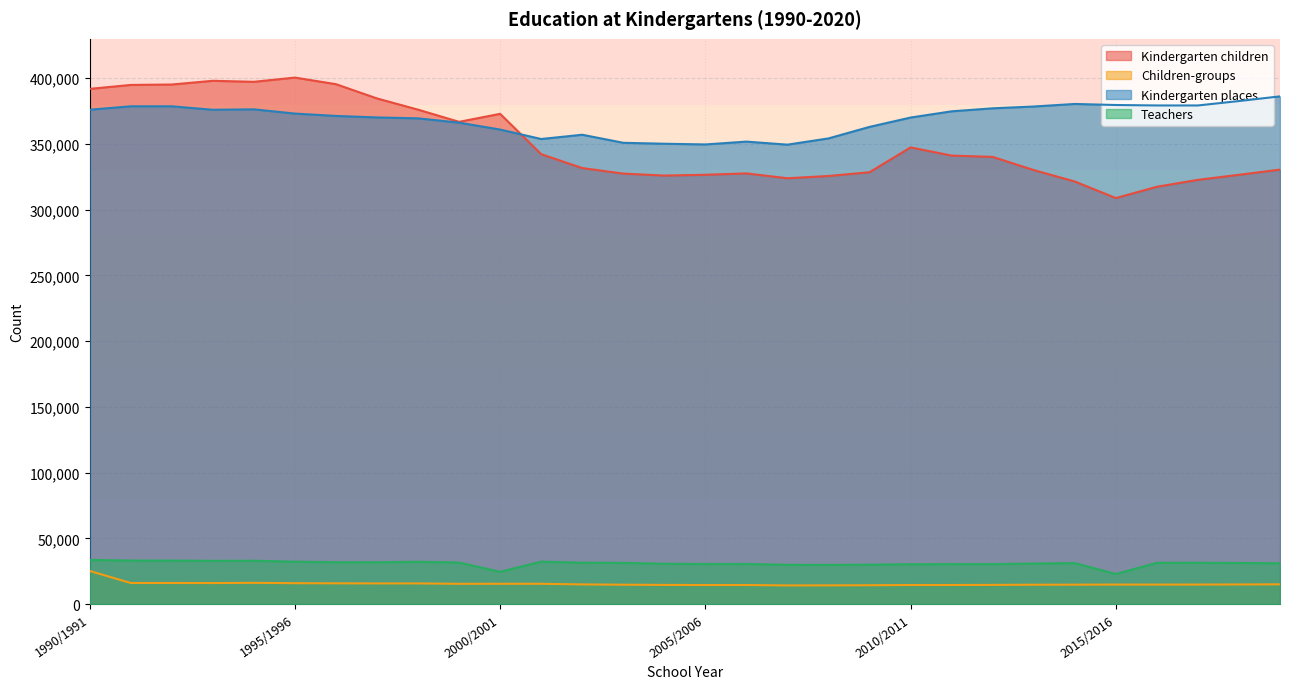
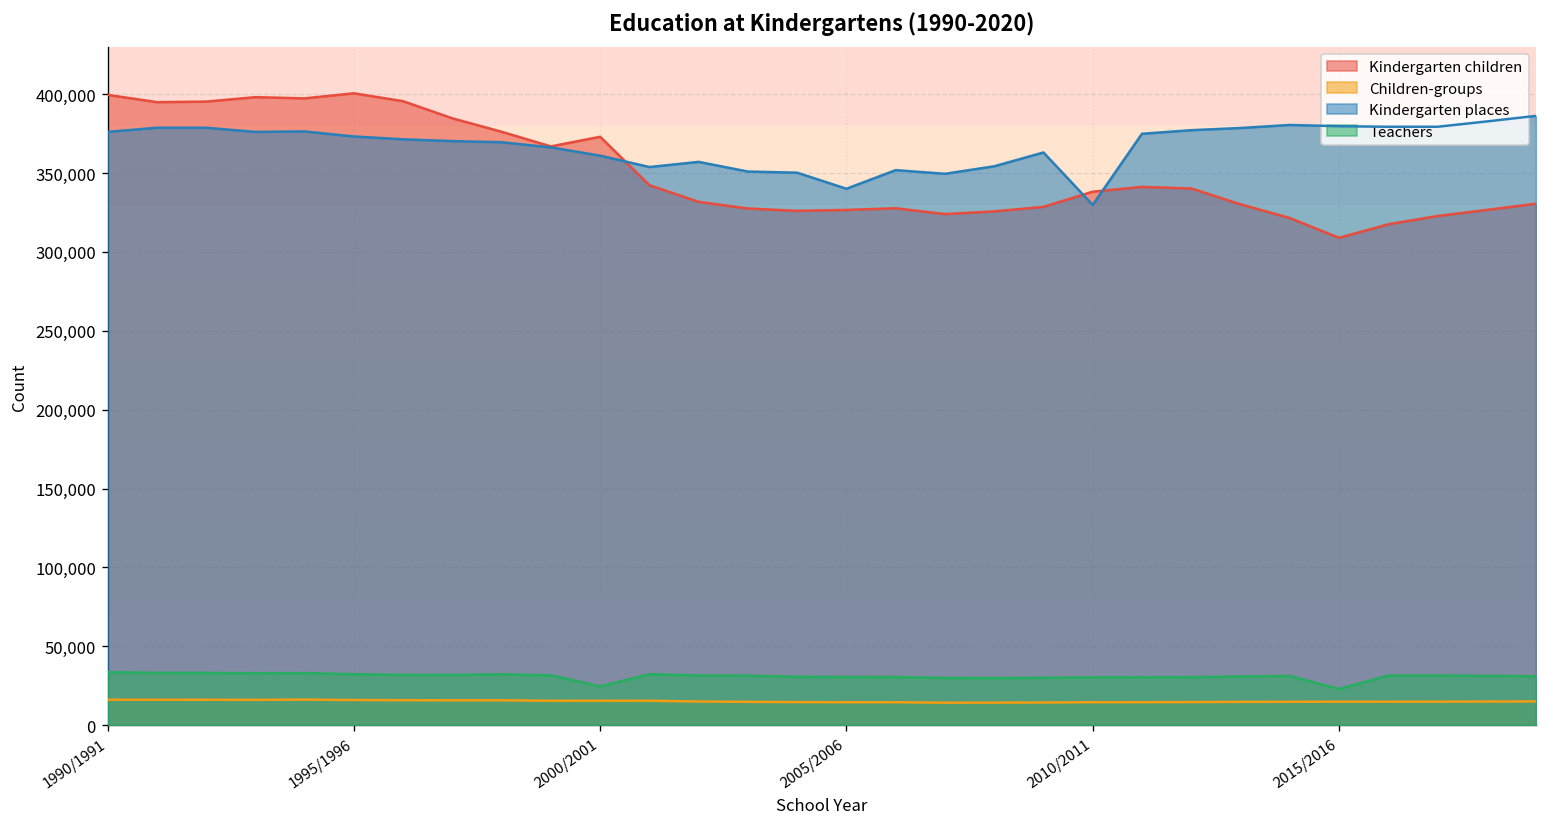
  {
    "Kindergarten children": {
-     "1990/1991": "392,000",
+     "1990/1991": "400,000",
      "1995/1996": "401,000",
      "2000/2001": "373,000",
      "2005/2006": "327,000",
-     "2010/2011": "347,000",
+     "2010/2011": "338,000",
      "2015/2016": "309,000"
    },
    "Children-groups": {
-     "1990/1991": "25,000",
+     "1990/1991": "16,000",
      "1995/1996": "16,000",
      "2000/2001": "15,000",
      "2005/2006": "15,000",
      "2010/2011": "15,000",
      "2015/2016": "15,000"
    },
    "Kindergarten places": {
      "1990/1991": "376,000",
      "1995/1996": "373,000",
      "2000/2001": "361,000",
-     "2005/2006": "350,000",
-     "2010/2011": "370,000"
+     "2005/2006": "340,000",
+     "2010/2011": "330,000"
    },
    "Teachers": {
      "1990/1991": "34,000",
      "1995/1996": "32,000",
      "2000/2001": "25,000",
      "2005/2006": "31,000",
      "2010/2011": "30,000",
      "2015/2016": "23,000"
    }
  }
